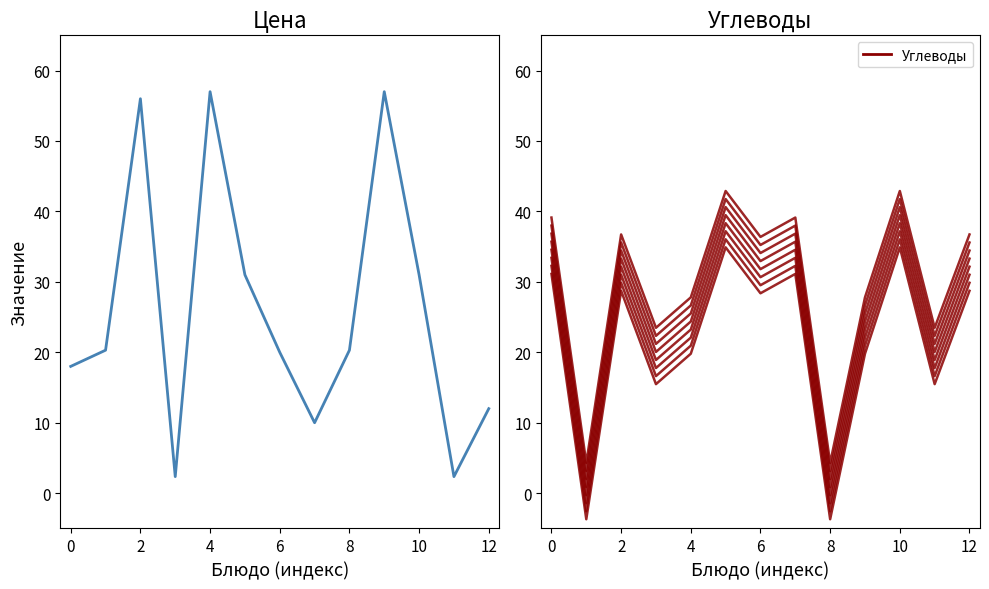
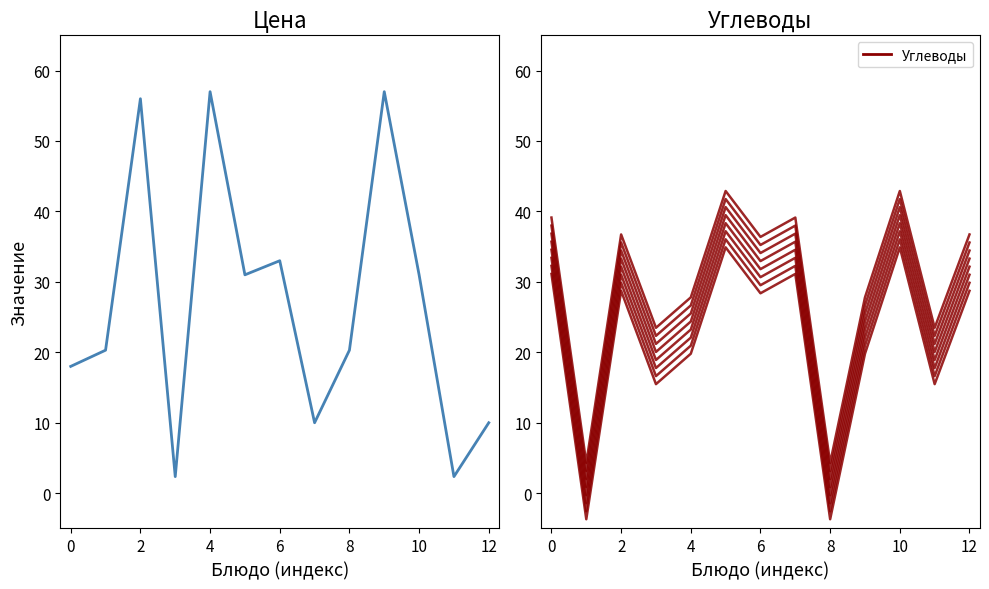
  {
    "Цена": {
      "0": 18,
      "2": 56,
      "4": 57,
-     "6": 20,
+     "6": 33,
      "8": 20,
      "10": 31,
-     "12": 12
+     "12": 10
    }
  }
